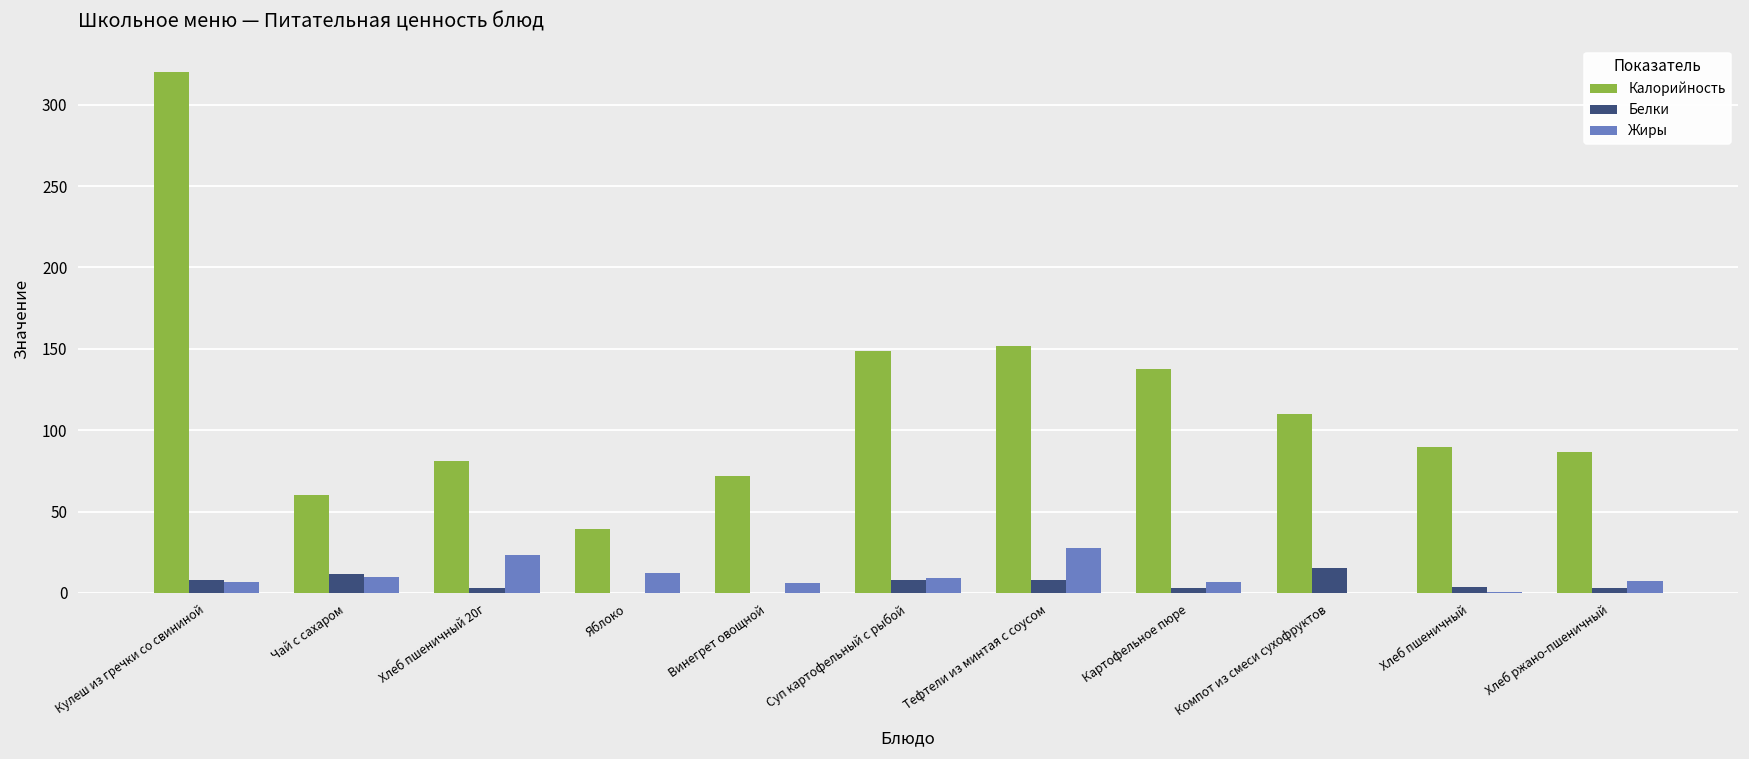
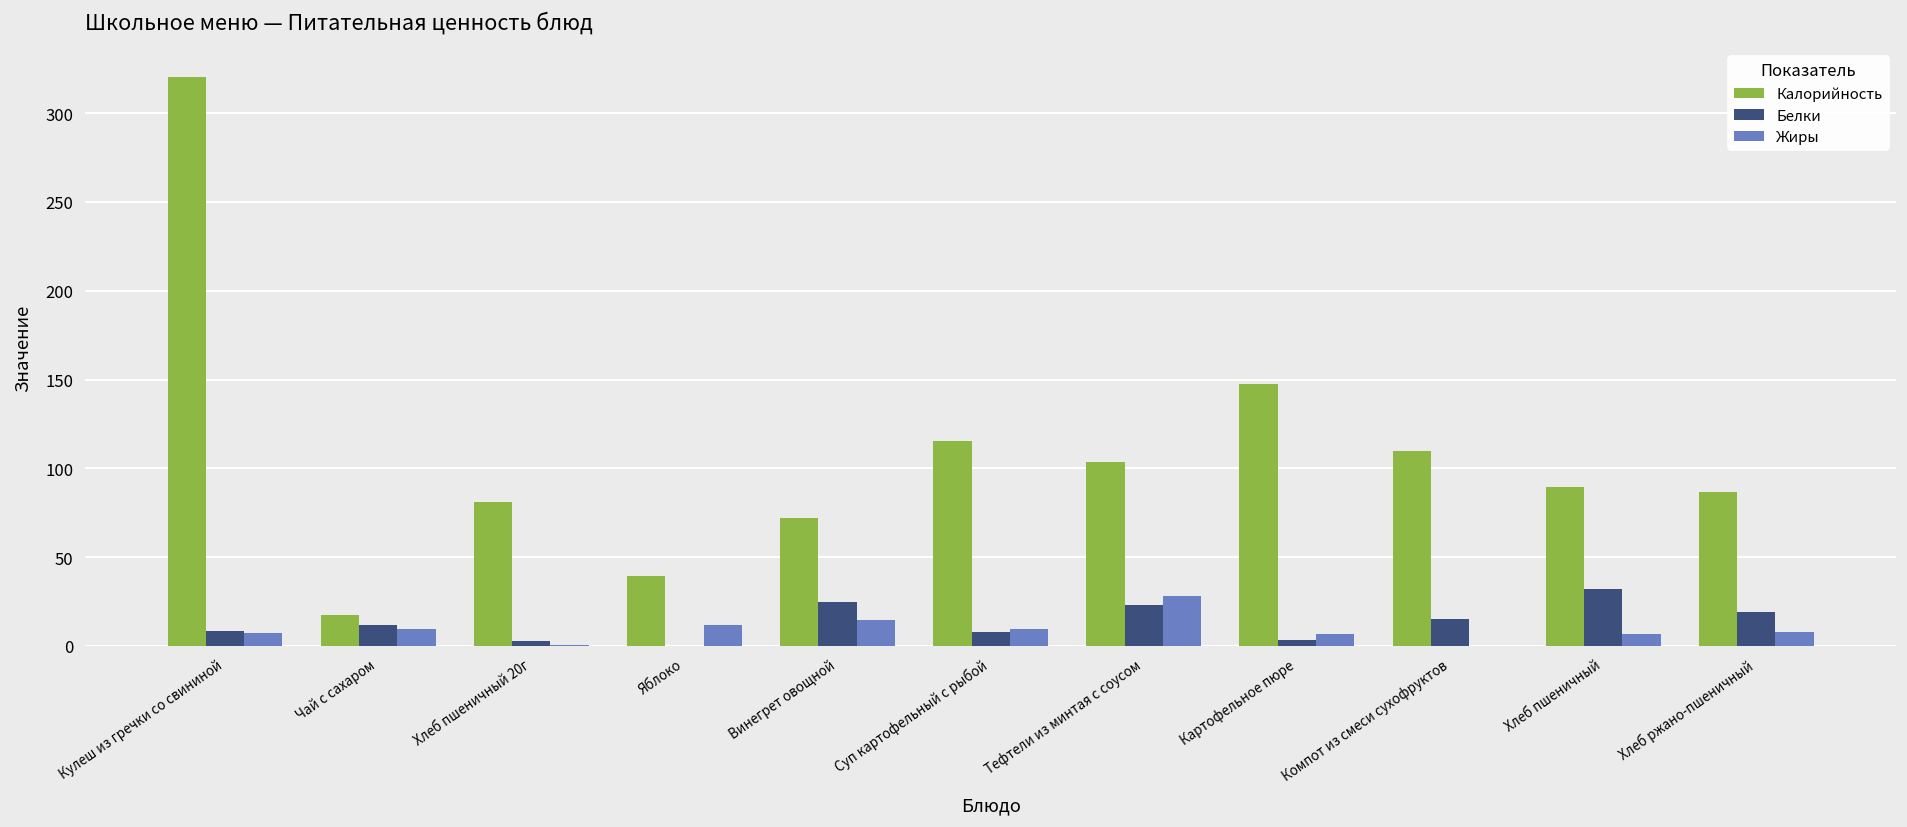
  {
    "Калорийность": {
      "Кулеш из гречки со свининой": 320,
-     "Чай с сахаром": 60,
+     "Чай с сахаром": 18,
      "Хлеб пшеничный 20г": 81,
      "Яблоко": 39,
      "Винегрет овощной": 72,
-     "Суп картофельный с рыбой": 149,
-     "Тефтели из минтая с соусом": 152,
-     "Картофельное пюре": 137,
+     "Суп картофельный с рыбой": 115,
+     "Тефтели из минтая с соусом": 104,
+     "Картофельное пюре": 147,
      "Компот из смеси сухофруктов": 110,
      "Хлеб пшеничный": 90,
      "Хлеб ржано-пшеничный": 87
    },
    "Белки": {
      "Кулеш из гречки со свининой": 8,
      "Чай с сахаром": 12,
      "Хлеб пшеничный 20г": 3,
      "Яблоко": 0,
-     "Винегрет овощной": 0,
+     "Винегрет овощной": 25,
      "Суп картофельный с рыбой": 8,
-     "Тефтели из минтая с соусом": 8,
+     "Тефтели из минтая с соусом": 23,
      "Картофельное пюре": 3,
      "Компот из смеси сухофруктов": 15,
-     "Хлеб пшеничный": 4,
-     "Хлеб ржано-пшеничный": 3
+     "Хлеб пшеничный": 32,
+     "Хлеб ржано-пшеничный": 19
    },
    "Жиры": {
      "Кулеш из гречки со свининой": 7,
      "Чай с сахаром": 10,
-     "Хлеб пшеничный 20г": 23,
+     "Хлеб пшеничный 20г": 0,
      "Яблоко": 12,
-     "Винегрет овощной": 6,
+     "Винегрет овощной": 15,
      "Суп картофельный с рыбой": 9,
      "Тефтели из минтая с соусом": 28,
      "Картофельное пюре": 7,
      "Компот из смеси сухофруктов": 0,
-     "Хлеб пшеничный": 0,
+     "Хлеб пшеничный": 7,
      "Хлеб ржано-пшеничный": 8
    }
  }
